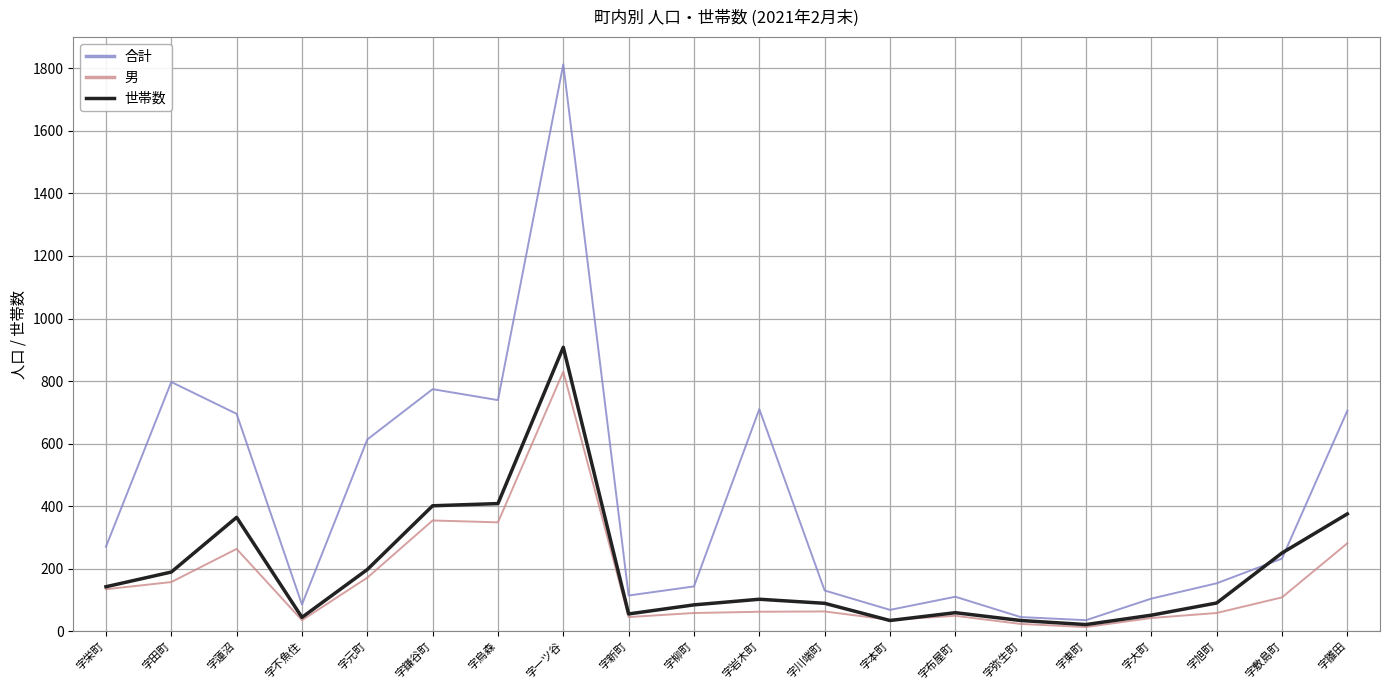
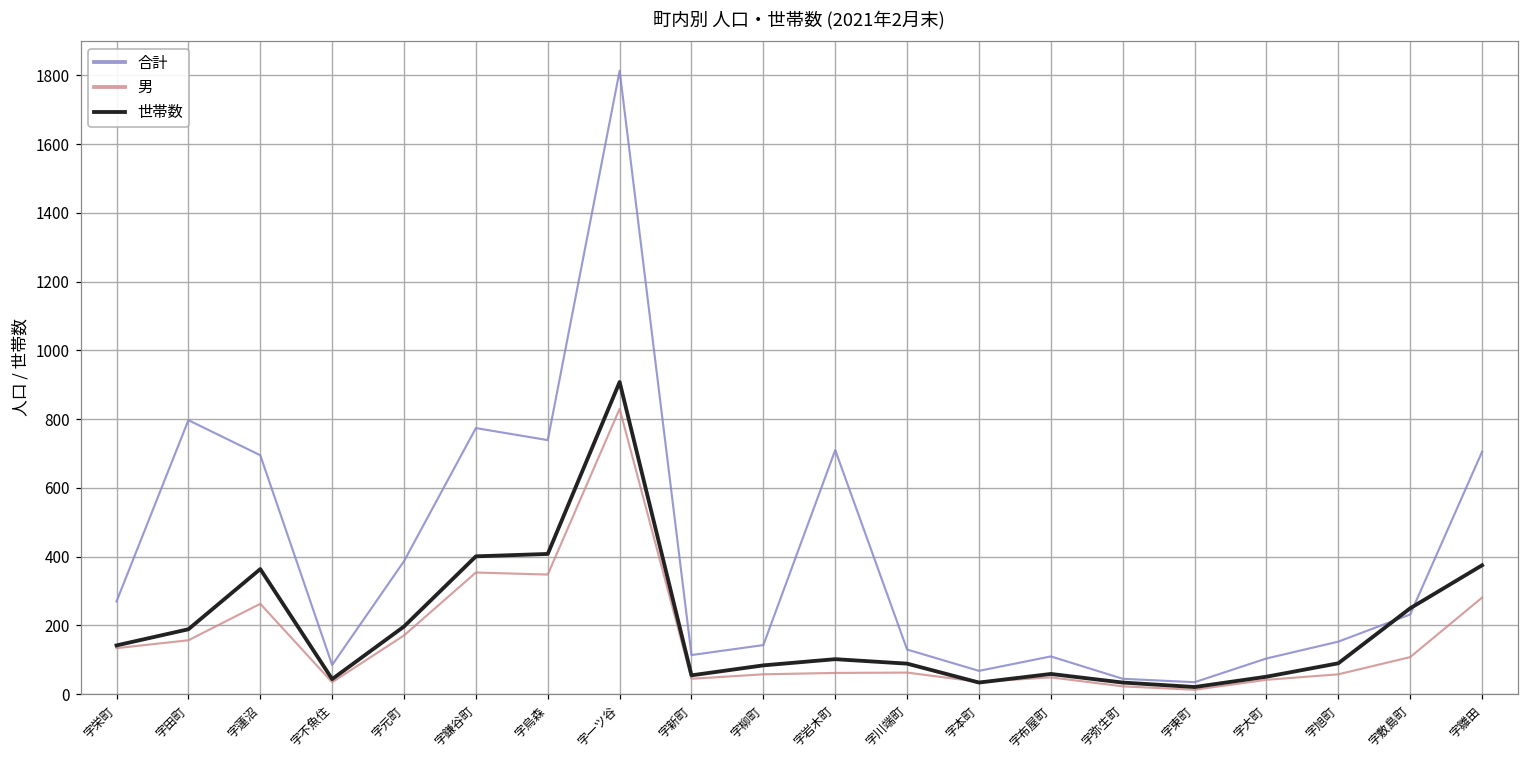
  {
    "合計": {
      "字栄町": 270,
      "字田町": 800,
      "字蓮沼": 700,
      "字不魚住": 90,
-     "字元町": 610,
+     "字元町": 390,
      "字鎌谷町": 770,
      "字烏森": 740,
      "字一ツ谷": 1810,
      "字新町": 110,
      "字柳町": 140,
      "字岩木町": 710,
      "字川端町": 130,
      "字本町": 70,
      "字布屋町": 110,
      "字弥生町": 50,
      "字東町": 40,
      "字大町": 100,
      "字旭町": 150,
      "字敷島町": 230,
      "字雛田": 710
    },
    "男": {
      "字田町": 160,
      "字蓮沼": 260,
      "字不魚住": 40,
      "字元町": 170,
      "字鎌谷町": 350,
      "字烏森": 350,
      "字一ツ谷": 830,
      "字新町": 50,
      "字柳町": 60,
      "字岩木町": 60,
      "字川端町": 60,
      "字布屋町": 50,
      "字弥生町": 20,
      "字大町": 40,
      "字旭町": 60,
      "字敷島町": 110,
      "字雛田": 280
    },
    "世帯数": {
      "字田町": 190,
      "字蓮沼": 360,
      "字不魚住": 40,
      "字元町": 200,
      "字鎌谷町": 400,
      "字烏森": 410,
      "字一ツ谷": 910,
      "字新町": 60,
      "字柳町": 80,
      "字岩木町": 100,
      "字川端町": 90,
      "字布屋町": 60,
      "字弥生町": 30,
      "字大町": 50,
      "字旭町": 90,
      "字敷島町": 250,
      "字雛田": 380
    }
  }
